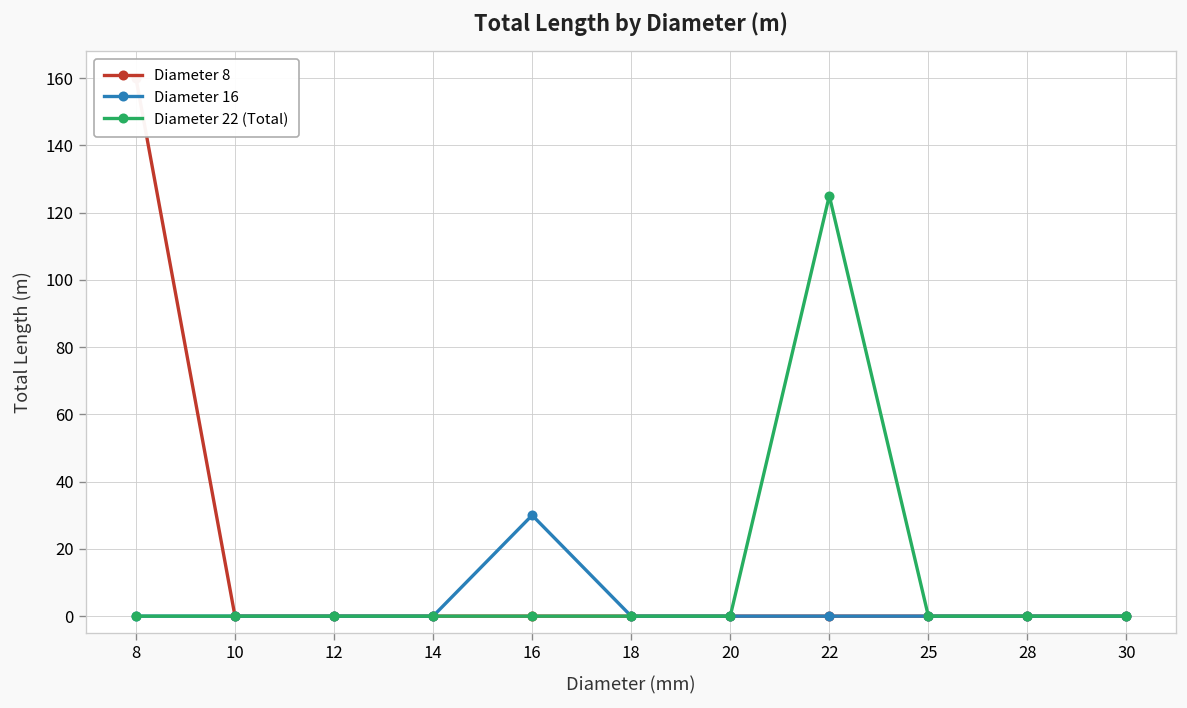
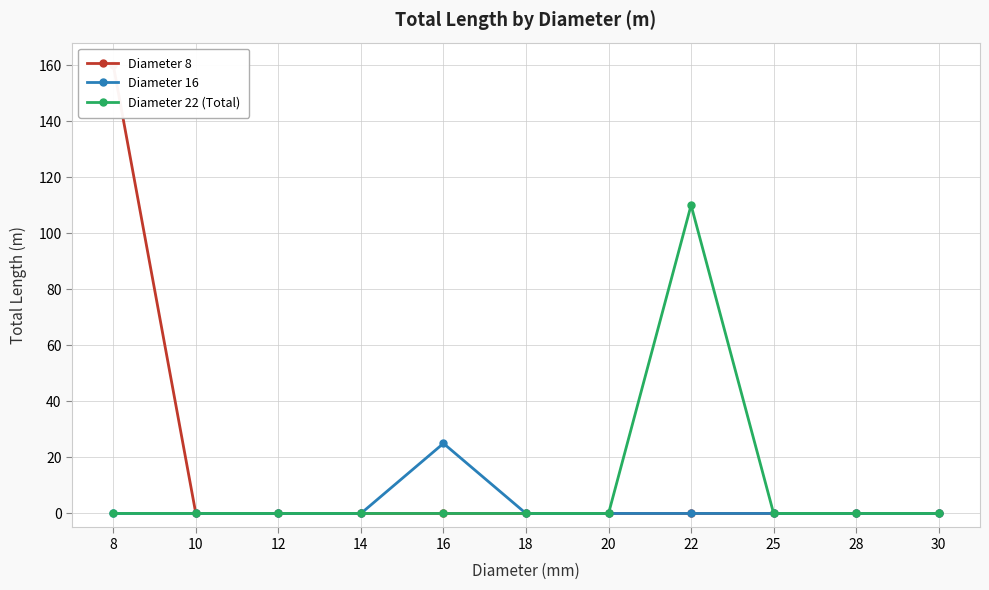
  {
    "Diameter 16": {
-     "16": 30
+     "16": 25
    },
    "Diameter 22 (Total)": {
-     "22": 125
+     "22": 110
    }
  }
